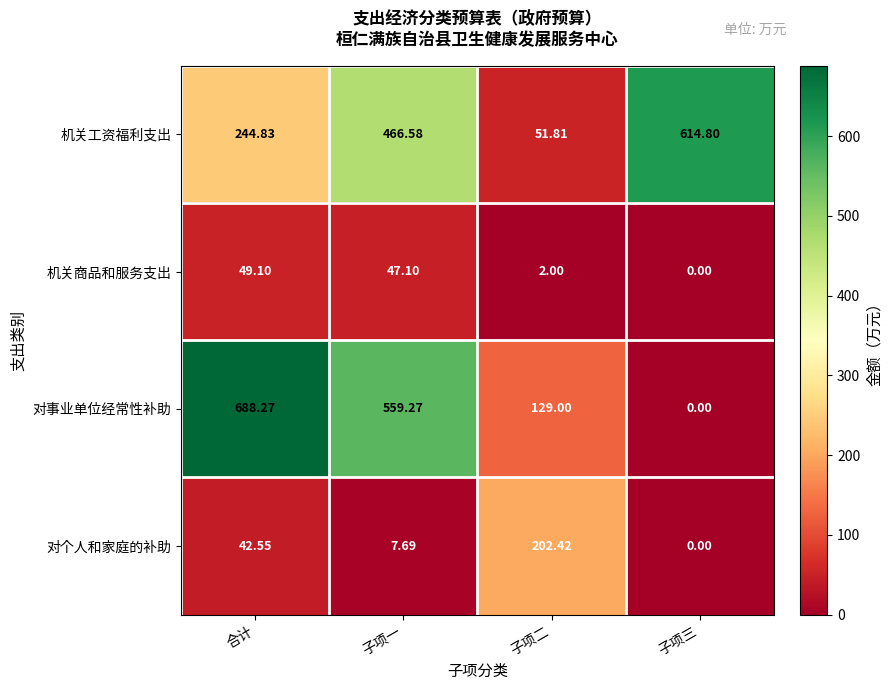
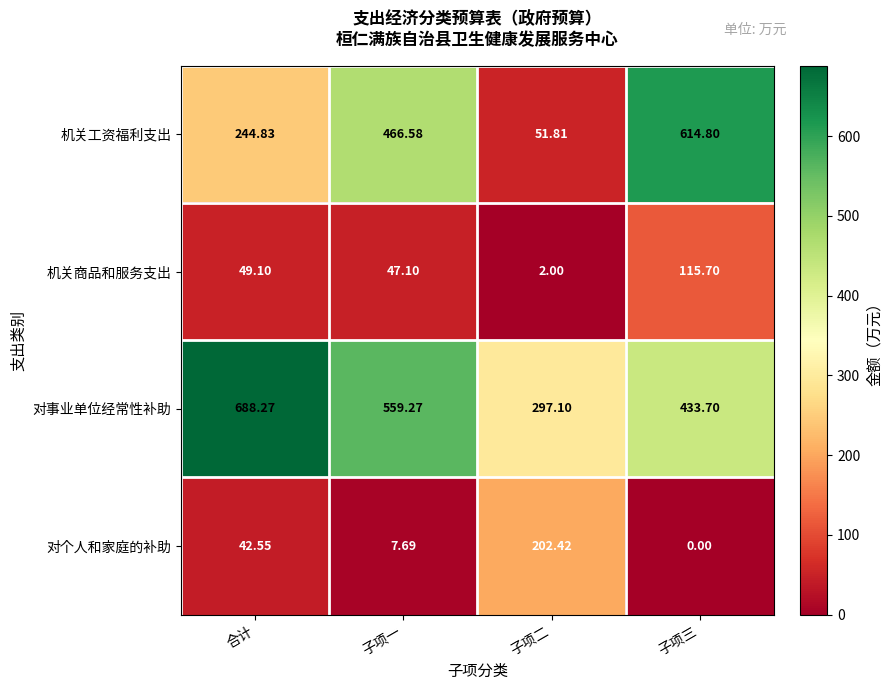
  {
    "机关工资福利支出": {
      "合计": 244.83,
      "子项一": 466.58,
      "子项二": 51.81,
      "子项三": 614.80
    },
    "机关商品和服务支出": {
      "合计": 49.10,
      "子项一": 47.10,
      "子项二": 2.00,
-     "子项三": 0.00
+     "子项三": 115.70
    },
    "对事业单位经常性补助": {
      "合计": 688.27,
      "子项一": 559.27,
-     "子项二": 129.00,
-     "子项三": 0.00
+     "子项二": 297.10,
+     "子项三": 433.70
    },
    "对个人和家庭的补助": {
      "合计": 42.55,
      "子项一": 7.69,
      "子项二": 202.42,
      "子项三": 0.00
    }
  }
